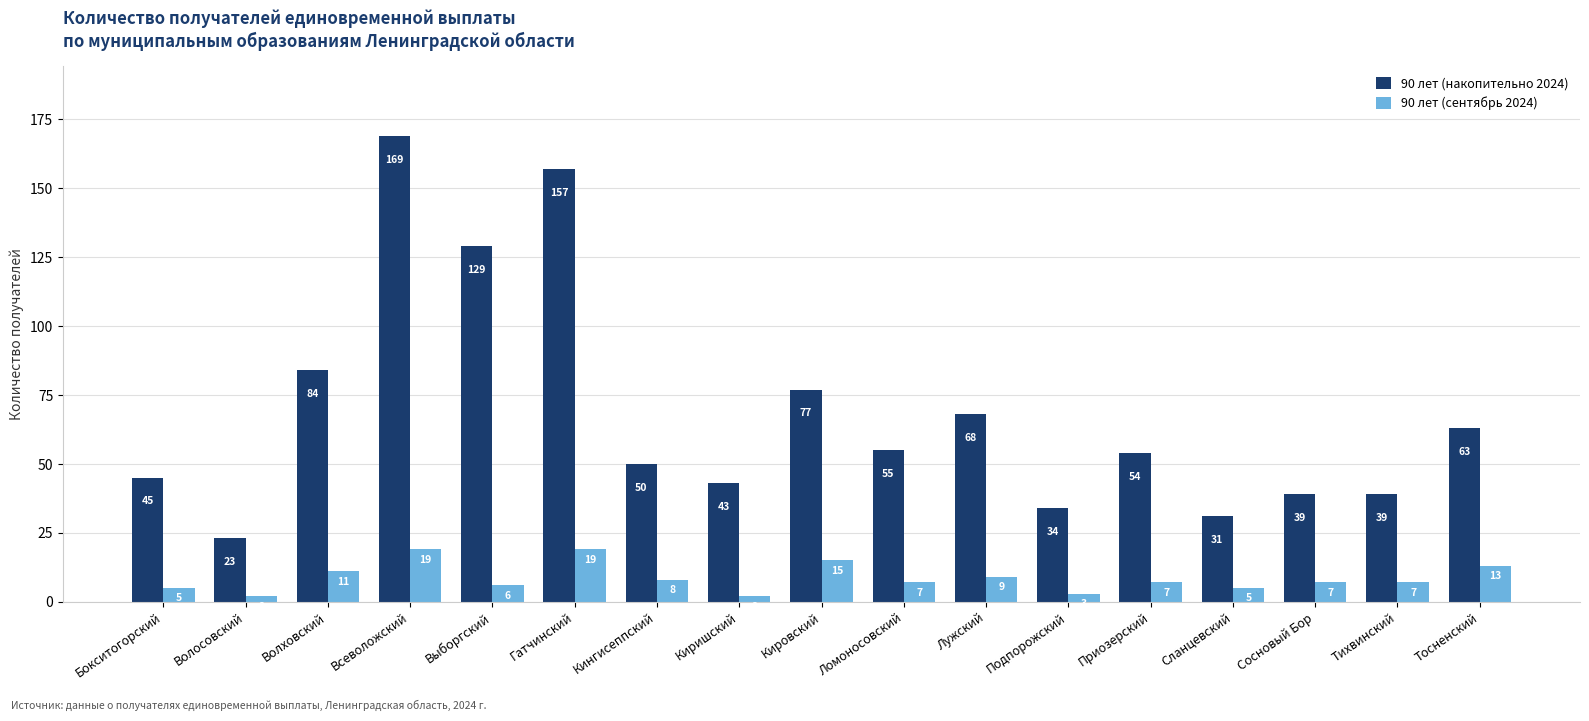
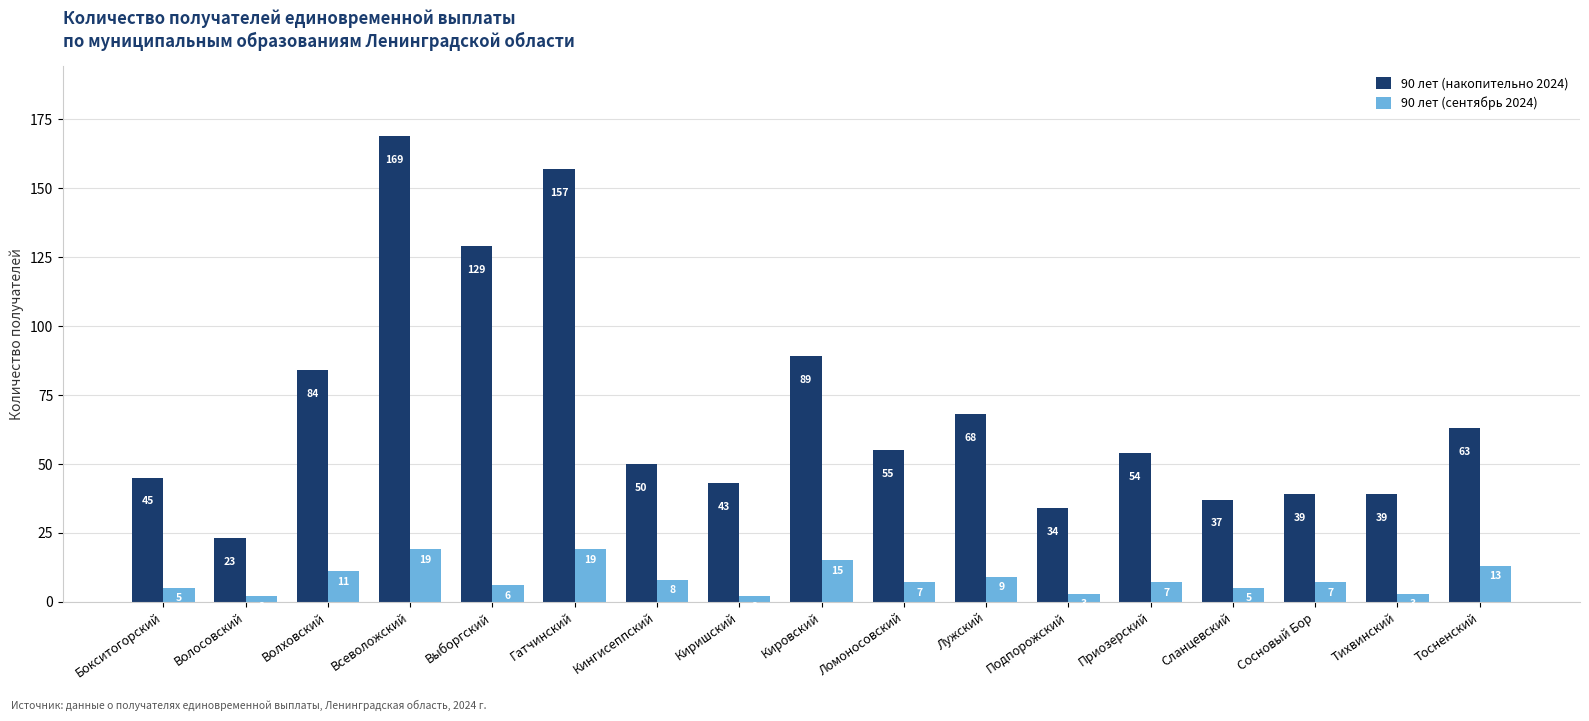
  {
    "90 лет (накопительно 2024)": {
      "Бокситогорский": 45,
      "Волосовский": 23,
      "Волховский": 84,
      "Всеволожский": 169,
      "Выборгский": 129,
      "Гатчинский": 157,
      "Кингисеппский": 50,
      "Киришский": 43,
-     "Кировский": 77,
+     "Кировский": 89,
      "Ломоносовский": 55,
      "Лужский": 68,
      "Подпорожский": 34,
      "Приозерский": 54,
-     "Сланцевский": 31,
+     "Сланцевский": 37,
      "Сосновый Бор": 39,
      "Тихвинский": 39,
      "Тосненский": 63
    },
    "90 лет (сентябрь 2024)": {
      "Волосовский": 2,
      "Киришский": 2,
      "Подпорожский": 3,
-     "Тихвинский": 7
+     "Тихвинский": 3
    }
  }
